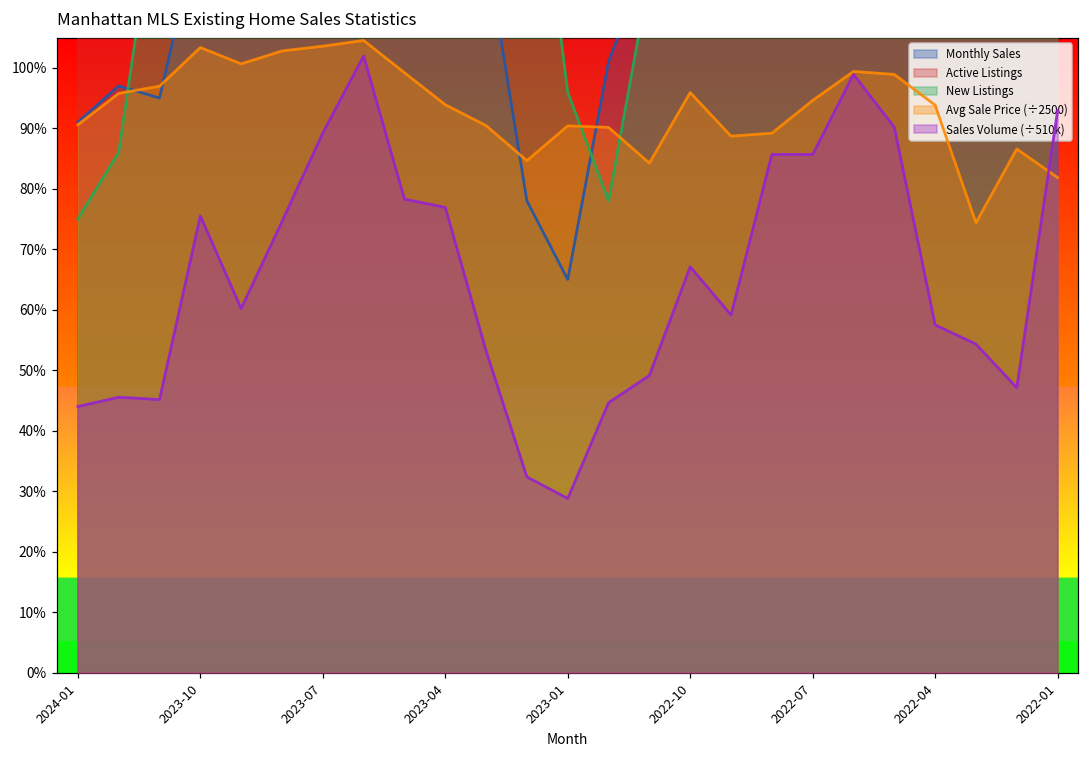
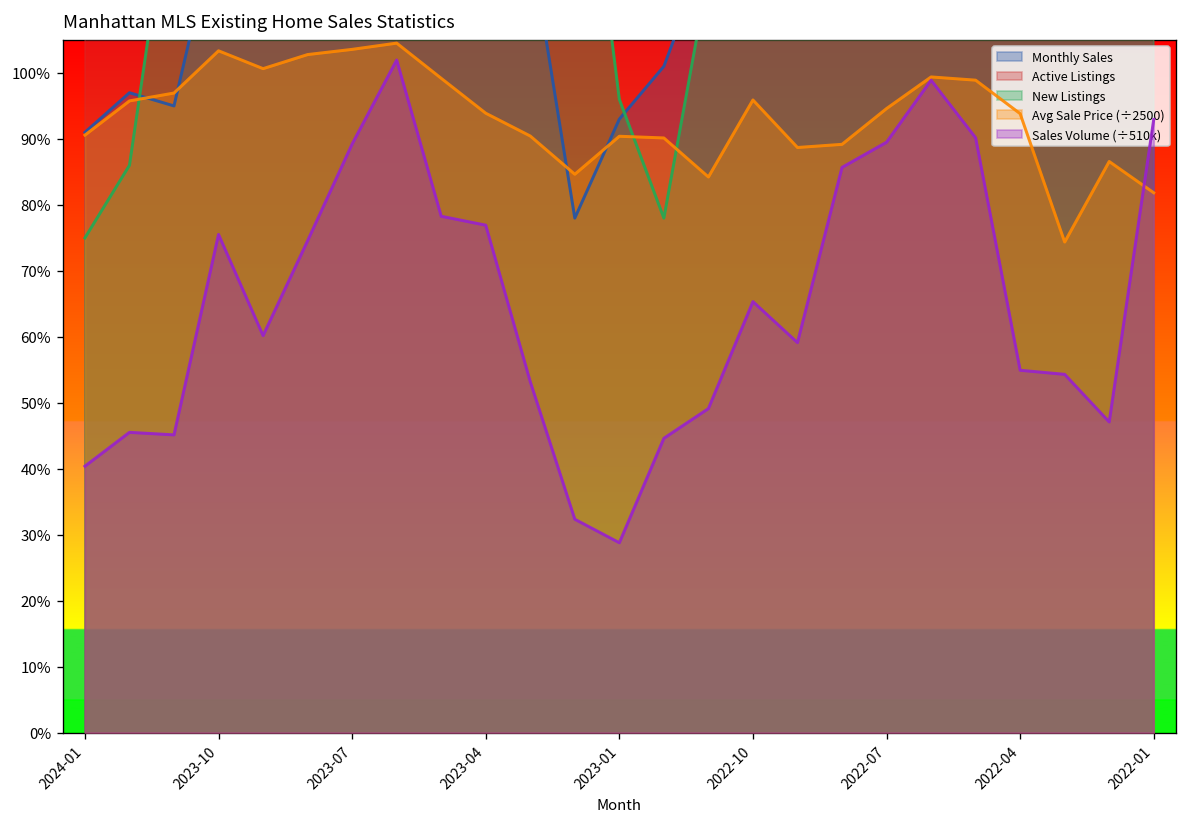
  {
    "Monthly Sales": {
-     "2023-01": "65%"
+     "2023-01": "93%"
    },
    "New Listings": {
      "2024-01": "75%",
      "2023-01": "96%"
    },
    "Sales Volume (÷510k)": {
-     "2024-01": "44%",
+     "2024-01": "40%",
      "2023-10": "76%",
      "2023-07": "89%",
      "2023-04": "77%",
      "2023-01": "29%",
-     "2022-10": "67%",
-     "2022-07": "86%",
-     "2022-04": "57%"
+     "2022-10": "65%",
+     "2022-07": "90%",
+     "2022-04": "55%"
    }
  }
